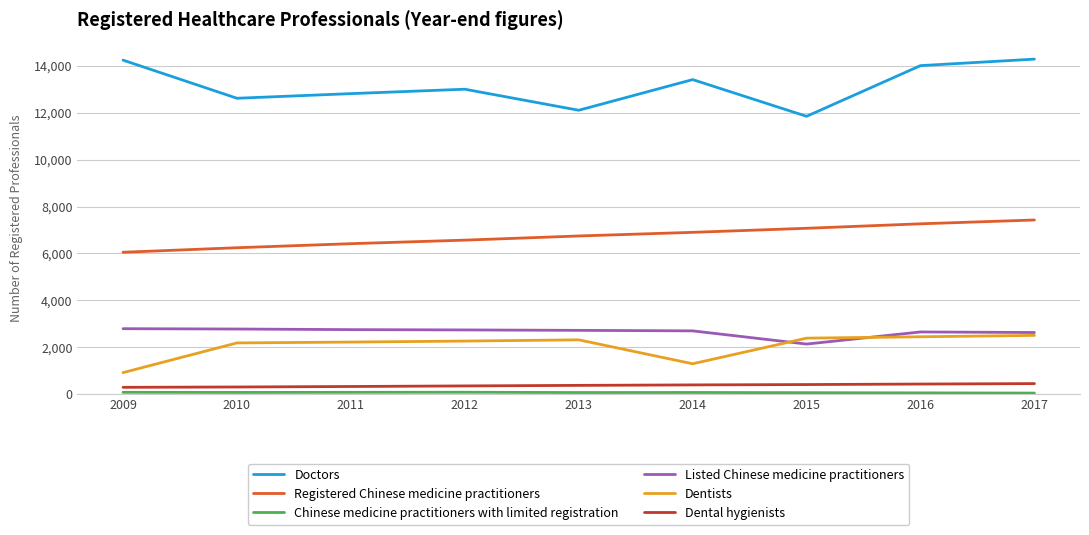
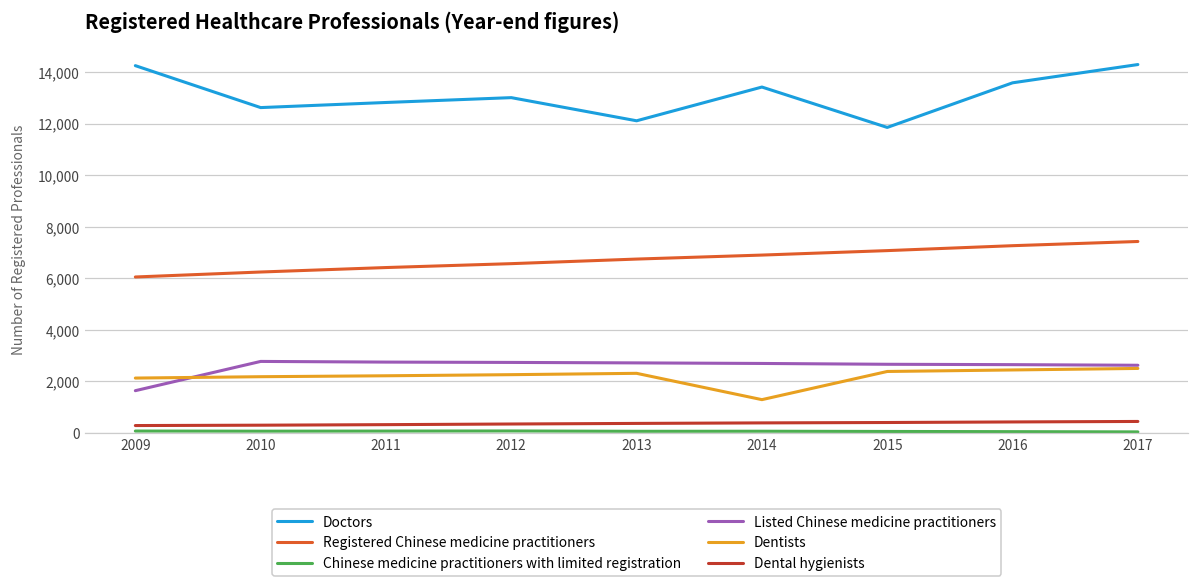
  {
    "Doctors": {
      "2009": "14,200",
      "2010": "12,600",
      "2011": "12,800",
      "2012": "13,000",
      "2013": "12,100",
      "2014": "13,400",
      "2015": "11,900",
-     "2016": "14,000",
+     "2016": "13,600",
      "2017": "14,300"
    },
    "Chinese medicine practitioners with limited registration": {
      "2009": "100",
      "2010": "100",
      "2011": "100",
      "2012": "100",
      "2013": "100",
      "2014": "100",
      "2015": "100",
      "2016": "0",
      "2017": "0"
    },
    "Listed Chinese medicine practitioners": {
-     "2009": "2,800",
+     "2009": "1,600",
      "2010": "2,800",
      "2011": "2,700",
      "2012": "2,700",
      "2013": "2,700",
      "2014": "2,700",
-     "2015": "2,100",
+     "2015": "2,700",
      "2016": "2,600",
      "2017": "2,600"
    },
    "Dentists": {
-     "2009": "900",
+     "2009": "2,100",
      "2010": "2,200",
      "2011": "2,200",
      "2012": "2,300",
      "2013": "2,300",
      "2014": "1,300",
      "2015": "2,400",
      "2016": "2,400",
      "2017": "2,500"
    }
  }
